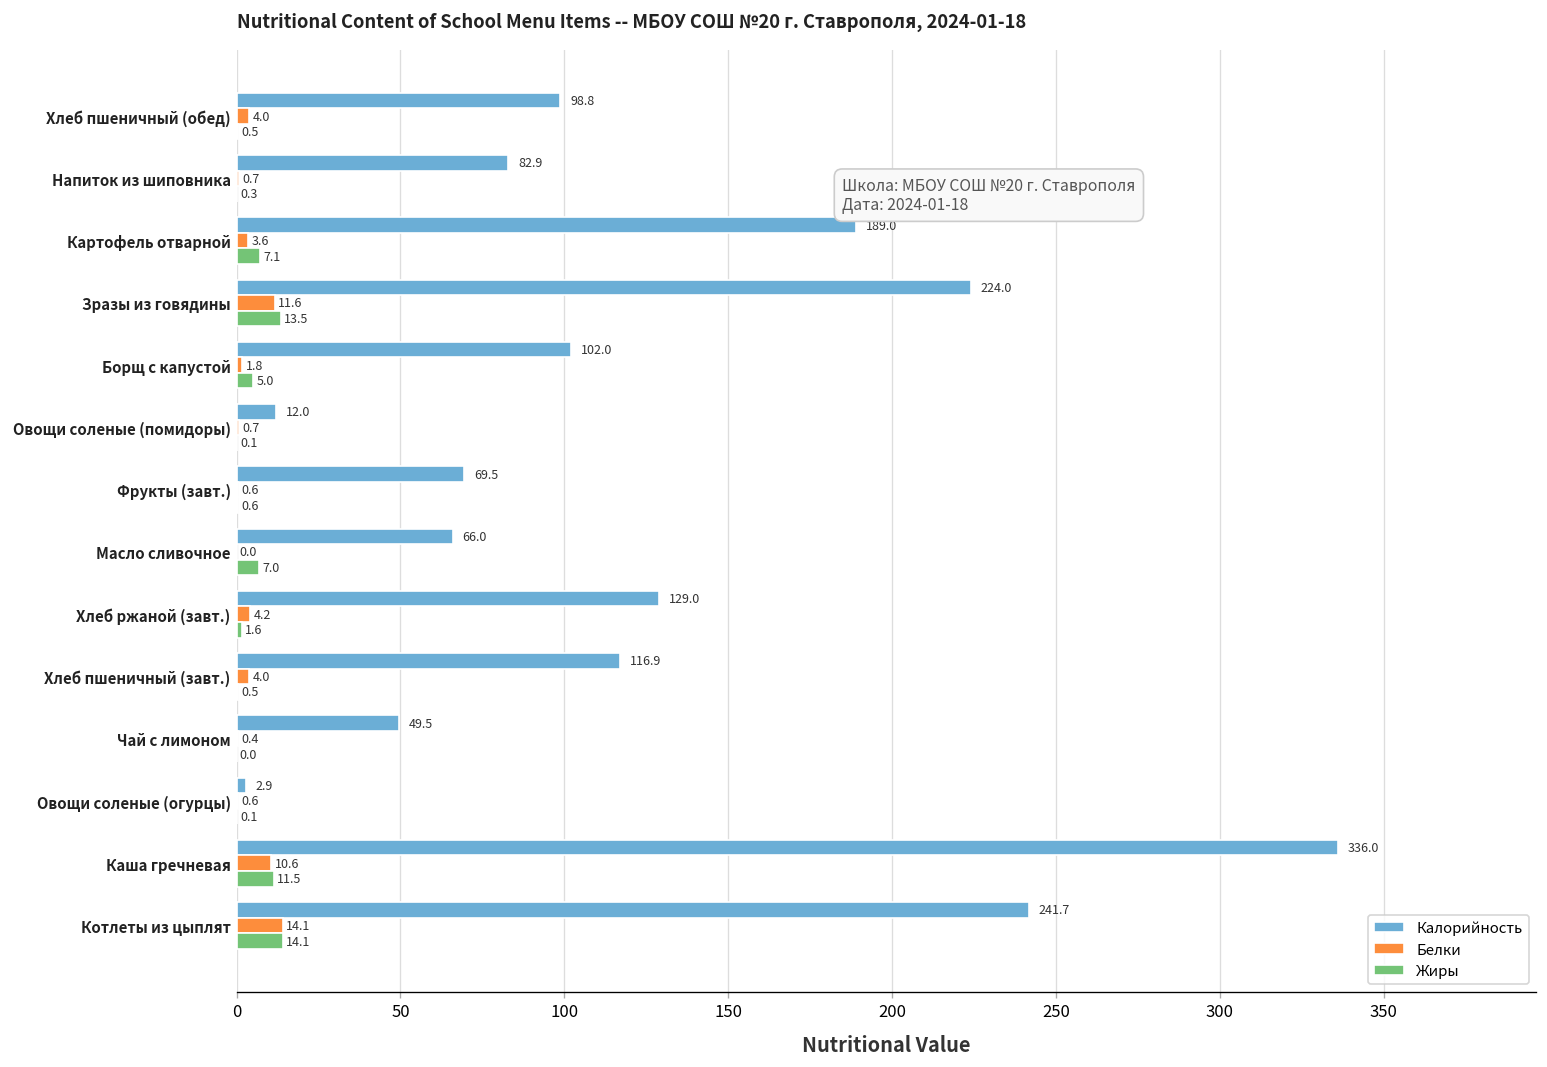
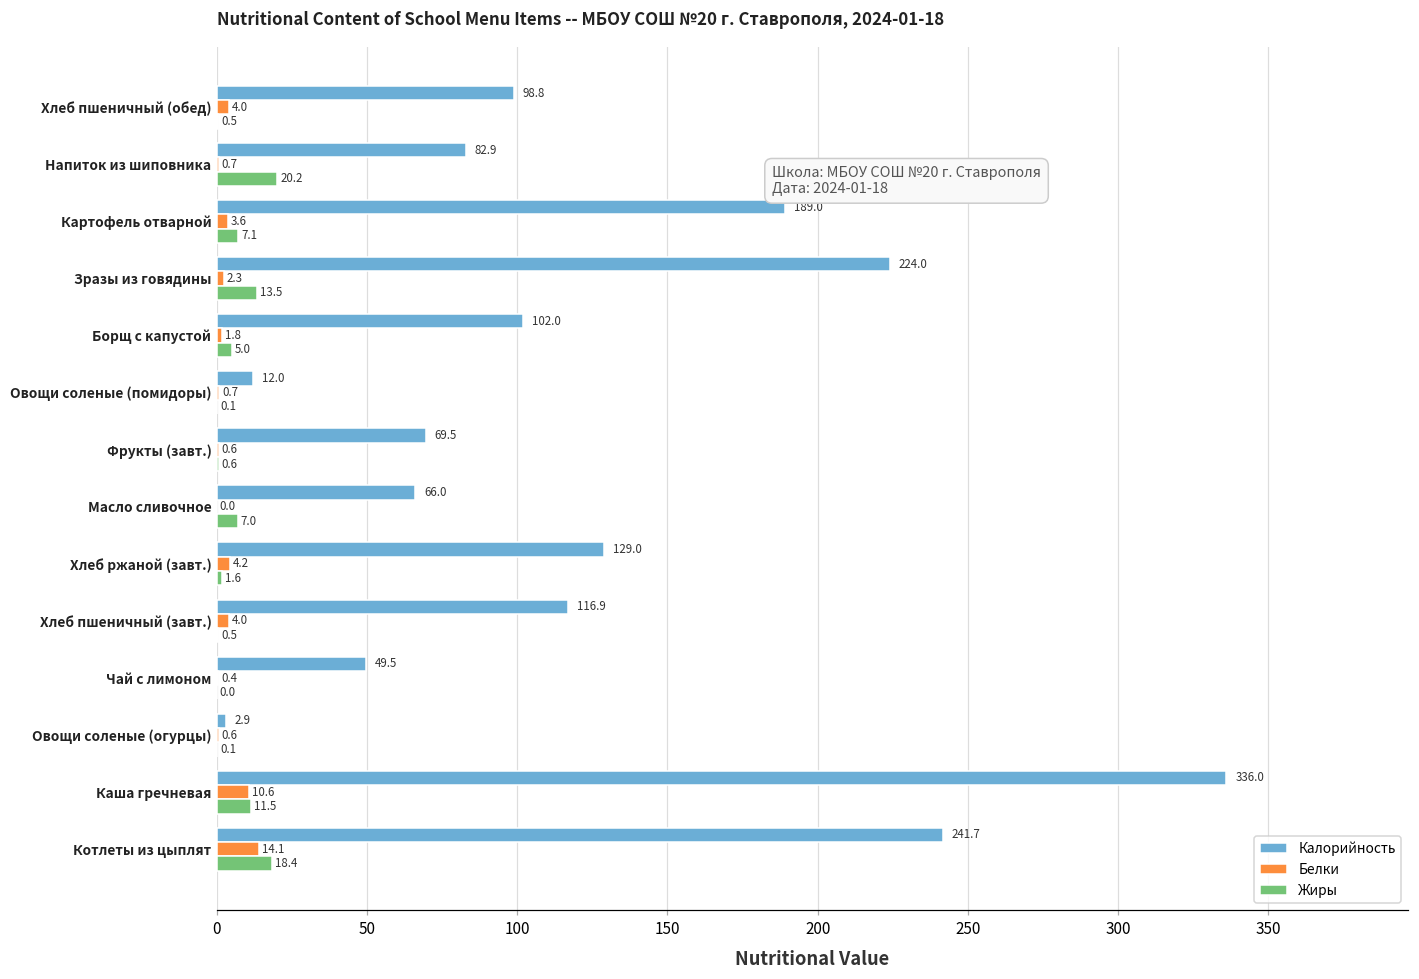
  {
    "Калорийность": {
      "Хлеб пшеничный (обед)": 98.8,
      "Напиток из шиповника": 82.9,
      "Зразы из говядины": 224.0,
      "Борщ с капустой": 102.0,
      "Овощи соленые (помидоры)": 12.0,
      "Фрукты (завт.)": 69.5,
      "Масло сливочное": 66.0,
      "Хлеб ржаной (завт.)": 129.0,
      "Хлеб пшеничный (завт.)": 116.9,
      "Чай с лимоном": 49.5,
      "Овощи соленые (огурцы)": 2.9,
      "Каша гречневая": 336.0,
      "Котлеты из цыплят": 241.7
    },
    "Белки": {
      "Хлеб пшеничный (обед)": 4.0,
      "Напиток из шиповника": 0.7,
      "Картофель отварной": 3.6,
-     "Зразы из говядины": 11.6,
+     "Зразы из говядины": 2.3,
      "Борщ с капустой": 1.8,
      "Овощи соленые (помидоры)": 0.7,
      "Фрукты (завт.)": 0.6,
      "Масло сливочное": 0.0,
      "Хлеб ржаной (завт.)": 4.2,
      "Хлеб пшеничный (завт.)": 4.0,
      "Чай с лимоном": 0.4,
      "Овощи соленые (огурцы)": 0.6,
      "Каша гречневая": 10.6,
      "Котлеты из цыплят": 14.1
    },
    "Жиры": {
      "Хлеб пшеничный (обед)": 0.5,
-     "Напиток из шиповника": 0.3,
+     "Напиток из шиповника": 20.2,
      "Картофель отварной": 7.1,
      "Зразы из говядины": 13.5,
      "Борщ с капустой": 5.0,
      "Овощи соленые (помидоры)": 0.1,
      "Фрукты (завт.)": 0.6,
      "Масло сливочное": 7.0,
      "Хлеб ржаной (завт.)": 1.6,
      "Хлеб пшеничный (завт.)": 0.5,
      "Чай с лимоном": 0.0,
      "Овощи соленые (огурцы)": 0.1,
      "Каша гречневая": 11.5,
-     "Котлеты из цыплят": 14.1
+     "Котлеты из цыплят": 18.4
    }
  }
